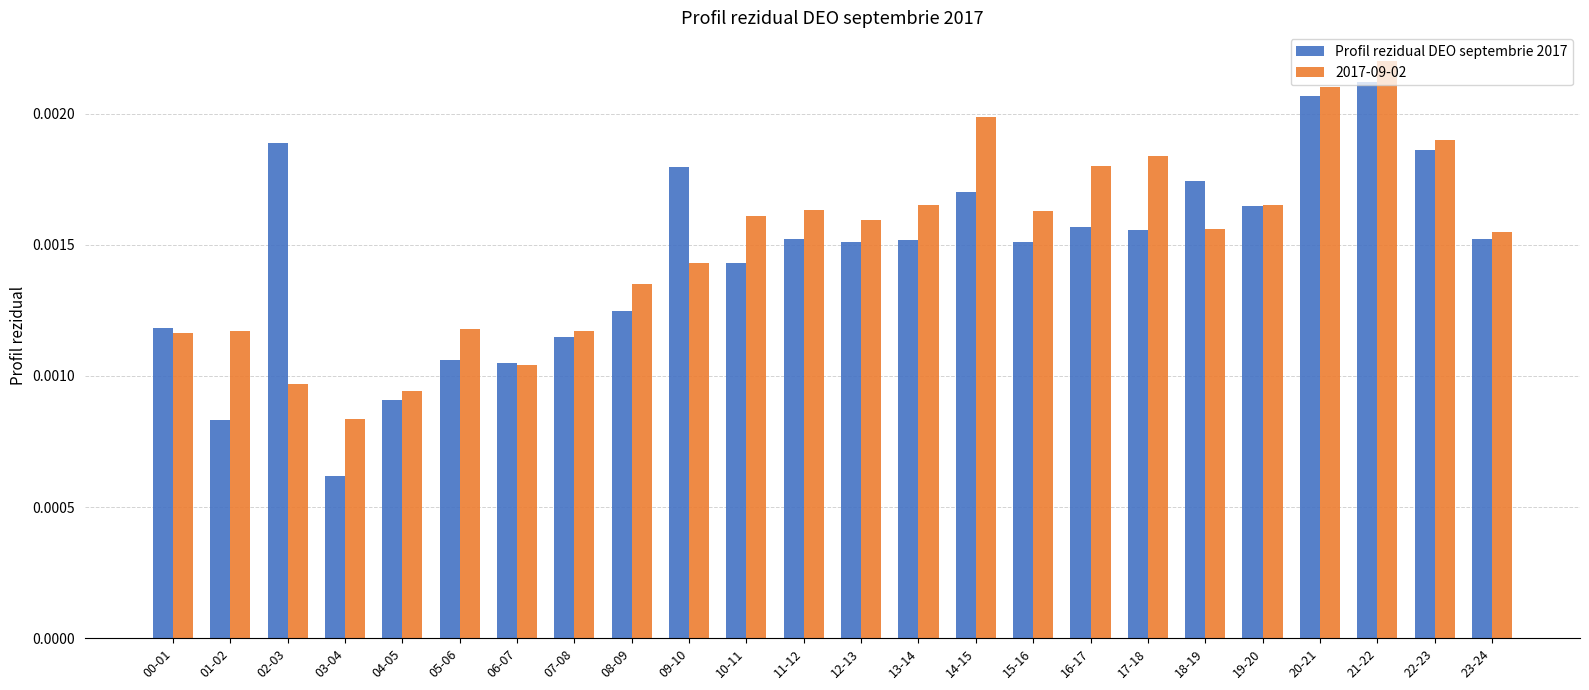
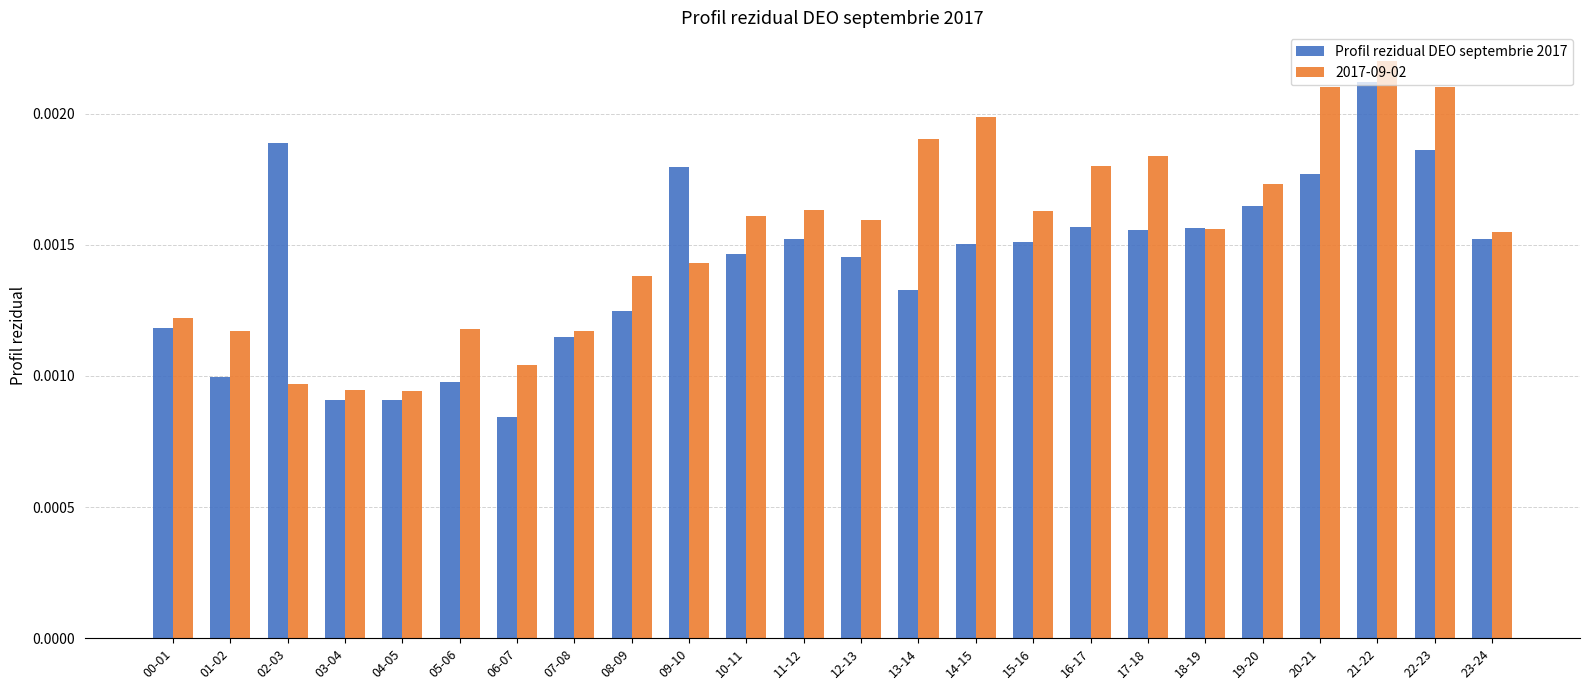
  {
    "Profil rezidual DEO septembrie 2017": {
      "00-01": 0.00118,
-     "01-02": 0.00083,
+     "01-02": 0.00100,
      "02-03": 0.00189,
-     "03-04": 0.00062,
+     "03-04": 0.00091,
      "04-05": 0.00091,
-     "05-06": 0.00106,
-     "06-07": 0.00105,
+     "05-06": 0.00098,
+     "06-07": 0.00085,
      "07-08": 0.00115,
      "08-09": 0.00125,
      "09-10": 0.00180,
-     "10-11": 0.00143,
+     "10-11": 0.00146,
      "11-12": 0.00152,
-     "12-13": 0.00151,
-     "13-14": 0.00152,
-     "14-15": 0.00170,
+     "12-13": 0.00145,
+     "13-14": 0.00133,
+     "14-15": 0.00150,
      "15-16": 0.00151,
      "16-17": 0.00157,
      "17-18": 0.00156,
-     "18-19": 0.00174,
+     "18-19": 0.00156,
      "19-20": 0.00165,
-     "20-21": 0.00207,
+     "20-21": 0.00177,
      "22-23": 0.00186,
      "23-24": 0.00152
    },
    "2017-09-02": {
-     "00-01": 0.00116,
+     "00-01": 0.00122,
      "01-02": 0.00117,
      "02-03": 0.00097,
-     "03-04": 0.00084,
+     "03-04": 0.00095,
      "04-05": 0.00094,
      "05-06": 0.00118,
      "06-07": 0.00104,
      "07-08": 0.00117,
-     "08-09": 0.00135,
+     "08-09": 0.00138,
      "09-10": 0.00143,
      "10-11": 0.00161,
      "11-12": 0.00163,
      "12-13": 0.00159,
-     "13-14": 0.00165,
+     "13-14": 0.00190,
      "14-15": 0.00199,
      "15-16": 0.00163,
      "16-17": 0.00180,
      "17-18": 0.00184,
      "18-19": 0.00156,
-     "19-20": 0.00165,
+     "19-20": 0.00173,
      "20-21": 0.00210,
-     "22-23": 0.0019,
+     "22-23": 0.0021,
      "23-24": 0.00155
    }
  }
